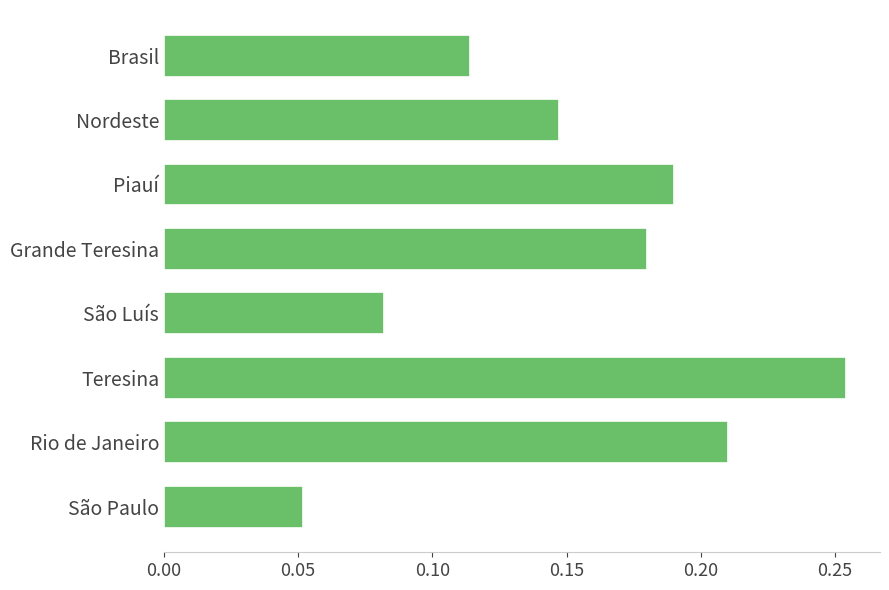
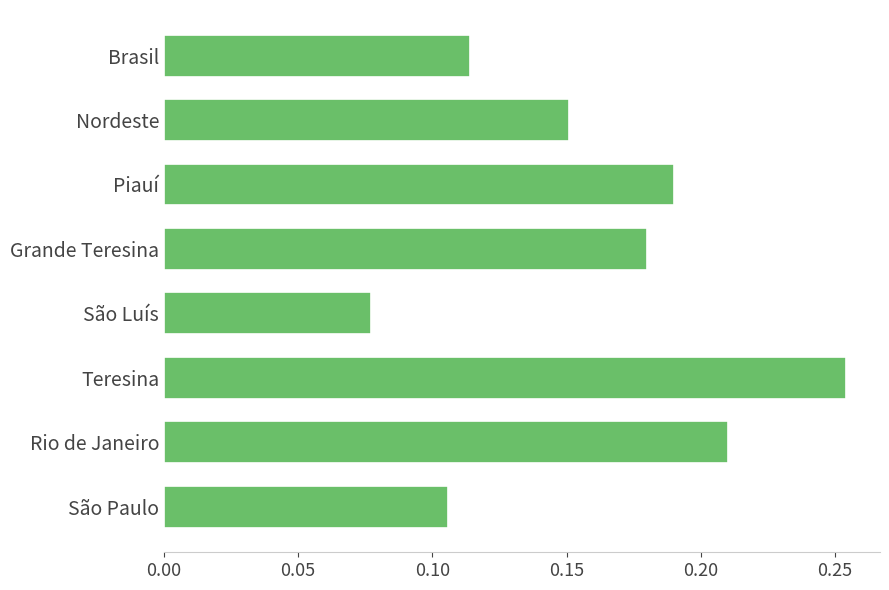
  {
    "Brasil": 0.114,
-   "Nordeste": 0.147,
+   "Nordeste": 0.151,
    "Piauí": 0.190,
    "Grande Teresina": 0.180,
-   "São Luís": 0.082,
+   "São Luís": 0.077,
    "Teresina": 0.254,
    "Rio de Janeiro": 0.210,
-   "São Paulo": 0.052
+   "São Paulo": 0.106
  }
